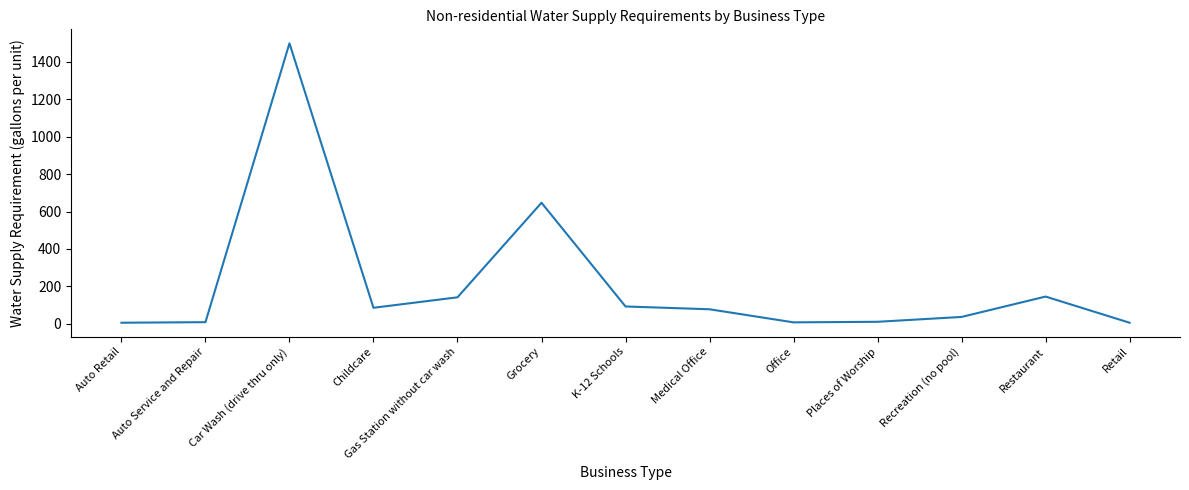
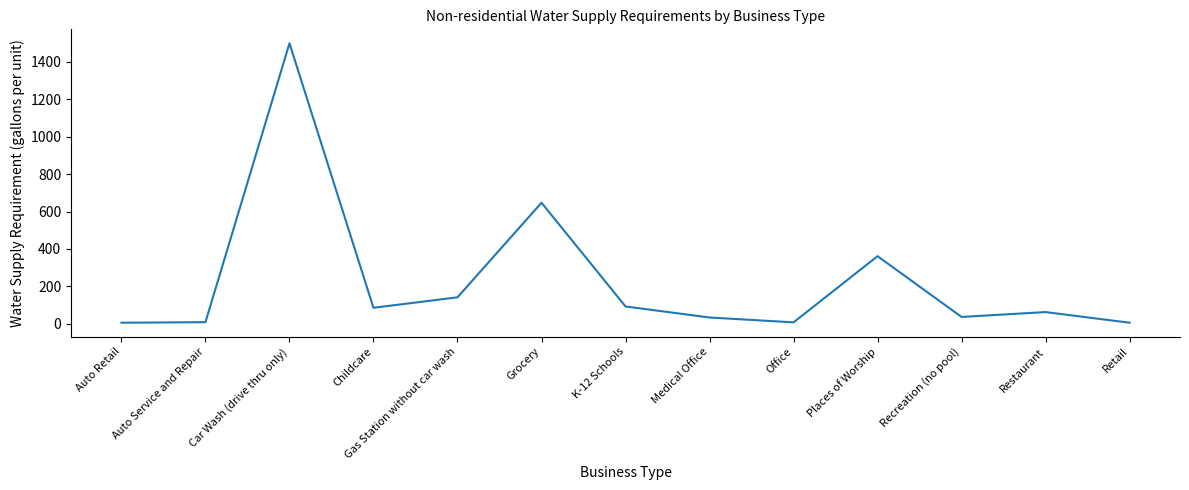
  {
    "Auto Retail": 10,
    "Auto Service and Repair": 10,
    "Car Wash (drive thru only)": 1500,
    "Childcare": 90,
    "Gas Station without car wash": 140,
    "Grocery": 650,
    "K-12 Schools": 90,
-   "Medical Office": 80,
+   "Medical Office": 30,
    "Office": 10,
-   "Places of Worship": 10,
+   "Places of Worship": 360,
    "Recreation (no pool)": 40,
-   "Restaurant": 150,
+   "Restaurant": 60,
    "Retail": 10
  }
